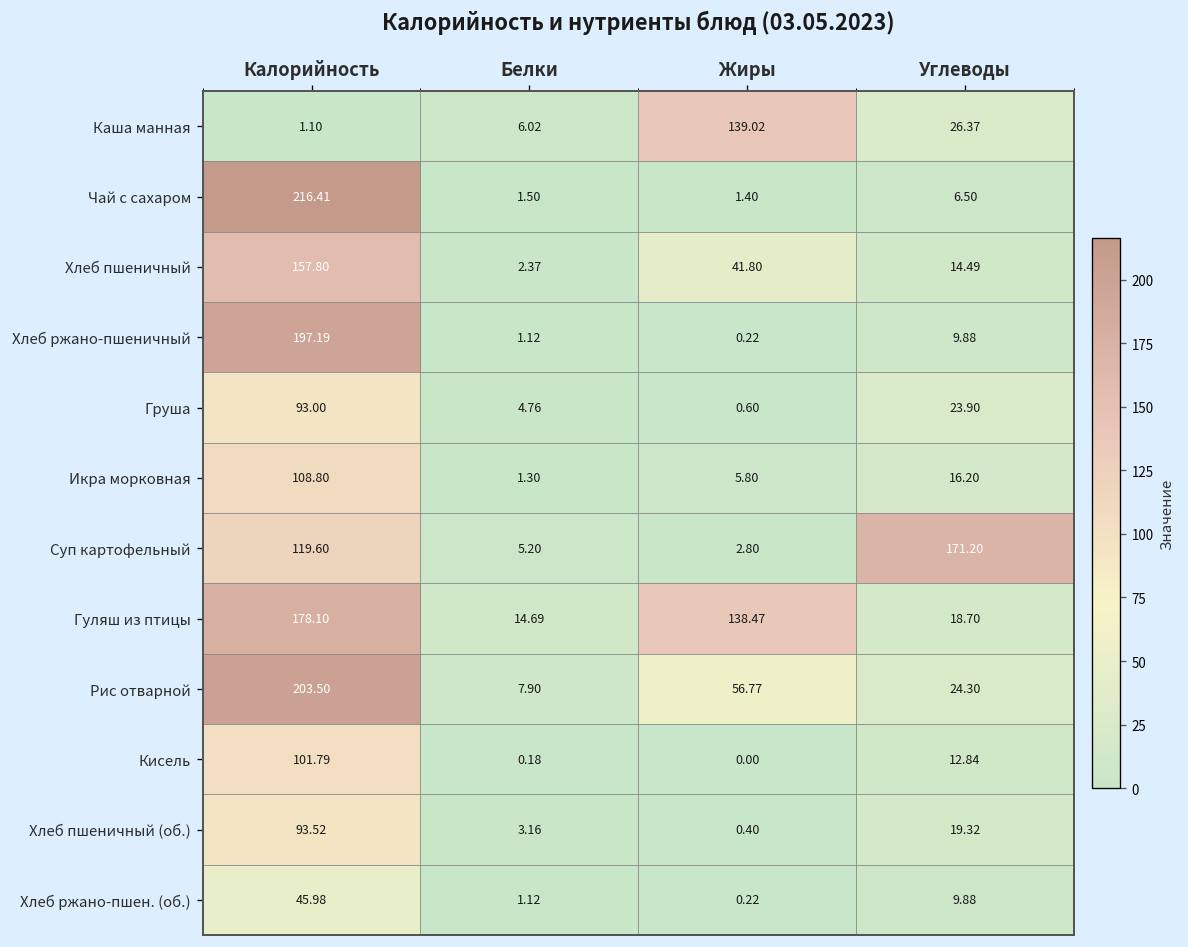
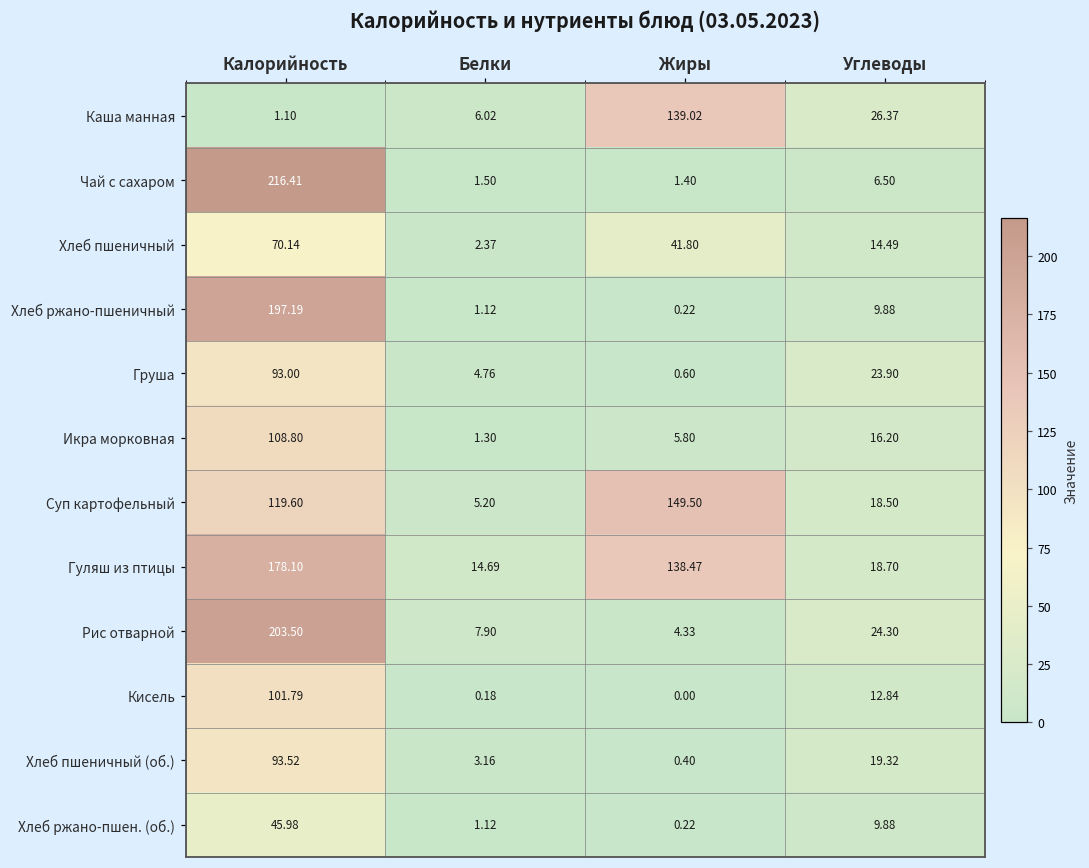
  {
    "Каша манная": {
      "Калорийность": 1.10,
      "Белки": 6.02,
      "Жиры": 139.02,
      "Углеводы": 26.37
    },
    "Чай с сахаром": {
      "Калорийность": 216.41,
      "Белки": 1.50,
      "Жиры": 1.40,
      "Углеводы": 6.50
    },
    "Хлеб пшеничный": {
-     "Калорийность": 157.80,
+     "Калорийность": 70.14,
      "Белки": 2.37,
      "Жиры": 41.80,
      "Углеводы": 14.49
    },
    "Хлеб ржано-пшеничный": {
      "Калорийность": 197.19,
      "Белки": 1.12,
      "Жиры": 0.22,
      "Углеводы": 9.88
    },
    "Груша": {
      "Калорийность": 93.00,
      "Белки": 4.76,
      "Жиры": 0.60,
      "Углеводы": 23.90
    },
    "Икра морковная": {
      "Калорийность": 108.80,
      "Белки": 1.30,
      "Жиры": 5.80,
      "Углеводы": 16.20
    },
    "Суп картофельный": {
      "Калорийность": 119.60,
      "Белки": 5.20,
-     "Жиры": 2.80,
-     "Углеводы": 171.20
+     "Жиры": 149.50,
+     "Углеводы": 18.50
    },
    "Гуляш из птицы": {
      "Калорийность": 178.10,
      "Белки": 14.69,
      "Жиры": 138.47,
      "Углеводы": 18.70
    },
    "Рис отварной": {
      "Калорийность": 203.50,
      "Белки": 7.90,
-     "Жиры": 56.77,
+     "Жиры": 4.33,
      "Углеводы": 24.30
    },
    "Кисель": {
      "Калорийность": 101.79,
      "Белки": 0.18,
      "Жиры": 0.00,
      "Углеводы": 12.84
    },
    "Хлеб пшеничный (об.)": {
      "Калорийность": 93.52,
      "Белки": 3.16,
      "Жиры": 0.40,
      "Углеводы": 19.32
    },
    "Хлеб ржано-пшен. (об.)": {
      "Калорийность": 45.98,
      "Белки": 1.12,
      "Жиры": 0.22,
      "Углеводы": 9.88
    }
  }
